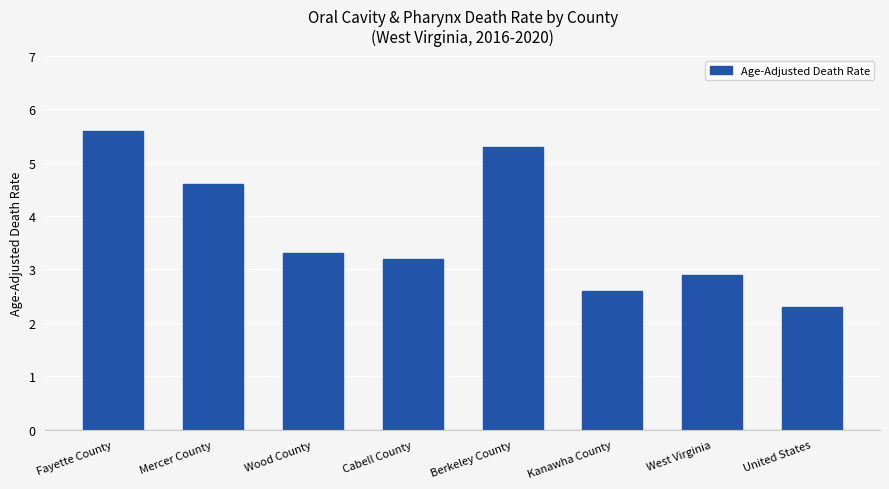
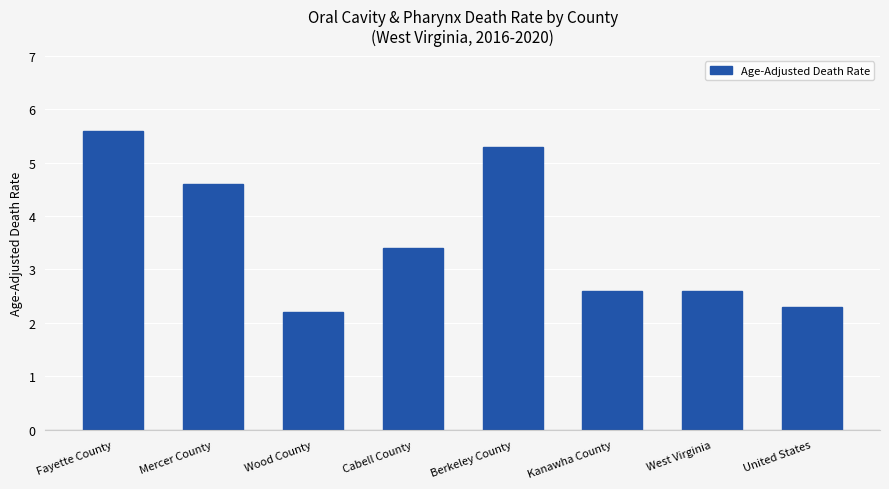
  {
    "Fayette County": 5.6,
    "Mercer County": 4.6,
-   "Wood County": 3.3,
-   "Cabell County": 3.2,
+   "Wood County": 2.2,
+   "Cabell County": 3.4,
    "Berkeley County": 5.3,
    "Kanawha County": 2.6,
-   "West Virginia": 2.9,
+   "West Virginia": 2.6,
    "United States": 2.3
  }
